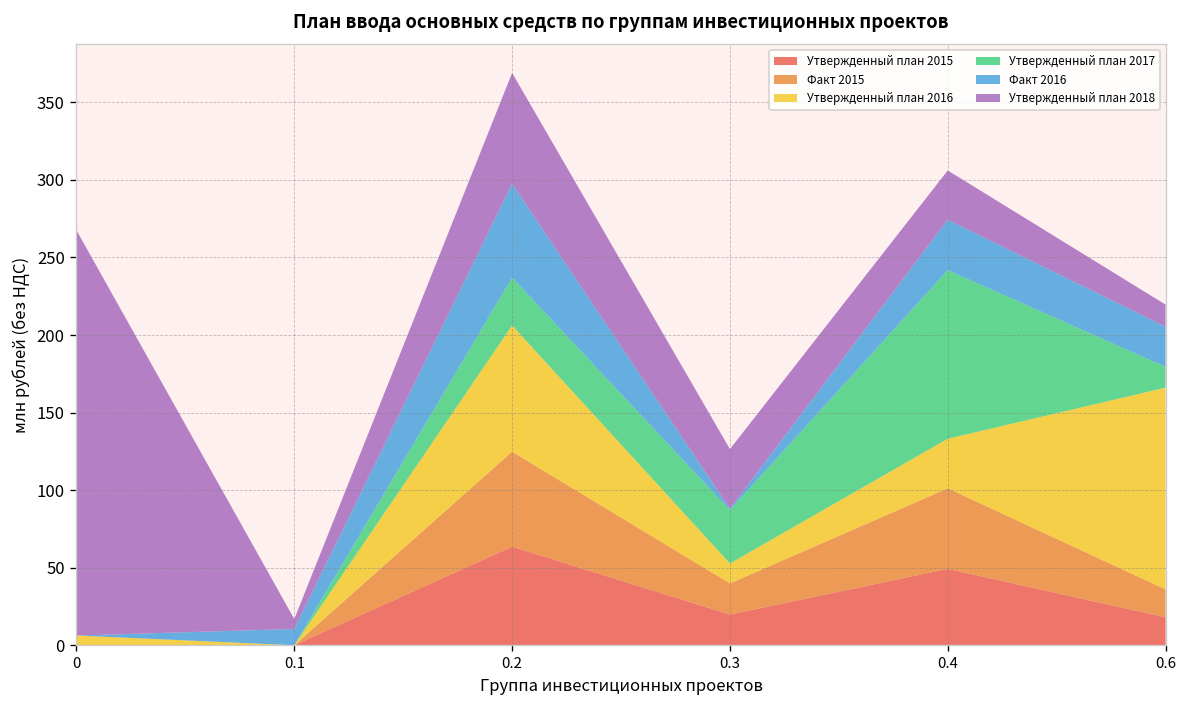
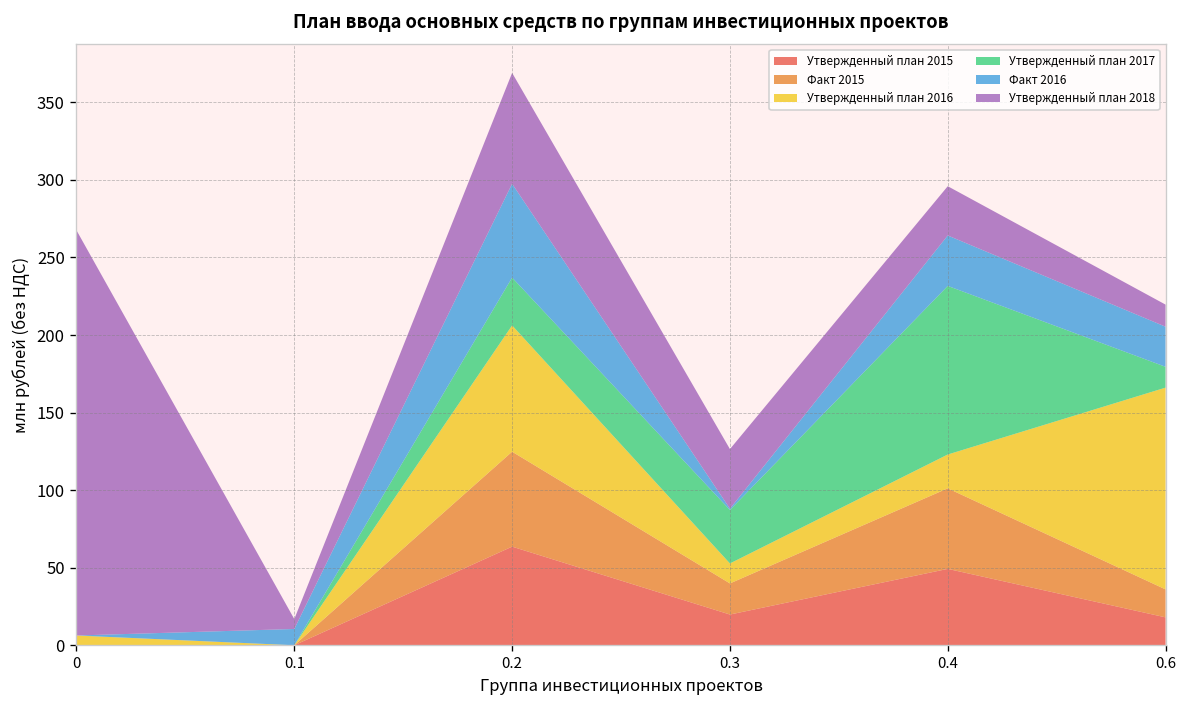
  {
    "Утвержденный план 2016": {
      "0.2": 81,
      "0.3": 13,
-     "0.4": 32,
+     "0.4": 22,
      "0.6": 130
    },
    "Утвержденный план 2017": {
      "0.2": 31,
      "0.4": 109,
      "0.6": 13
    },
    "Факт 2016": {
      "0.1": 11,
      "0.2": 60,
      "0.4": 33,
      "0.6": 26
    },
    "Утвержденный план 2018": {
      "0": 261,
      "0.1": 6,
      "0.2": 71,
      "0.3": 38,
      "0.4": 32,
      "0.6": 14
    }
  }
